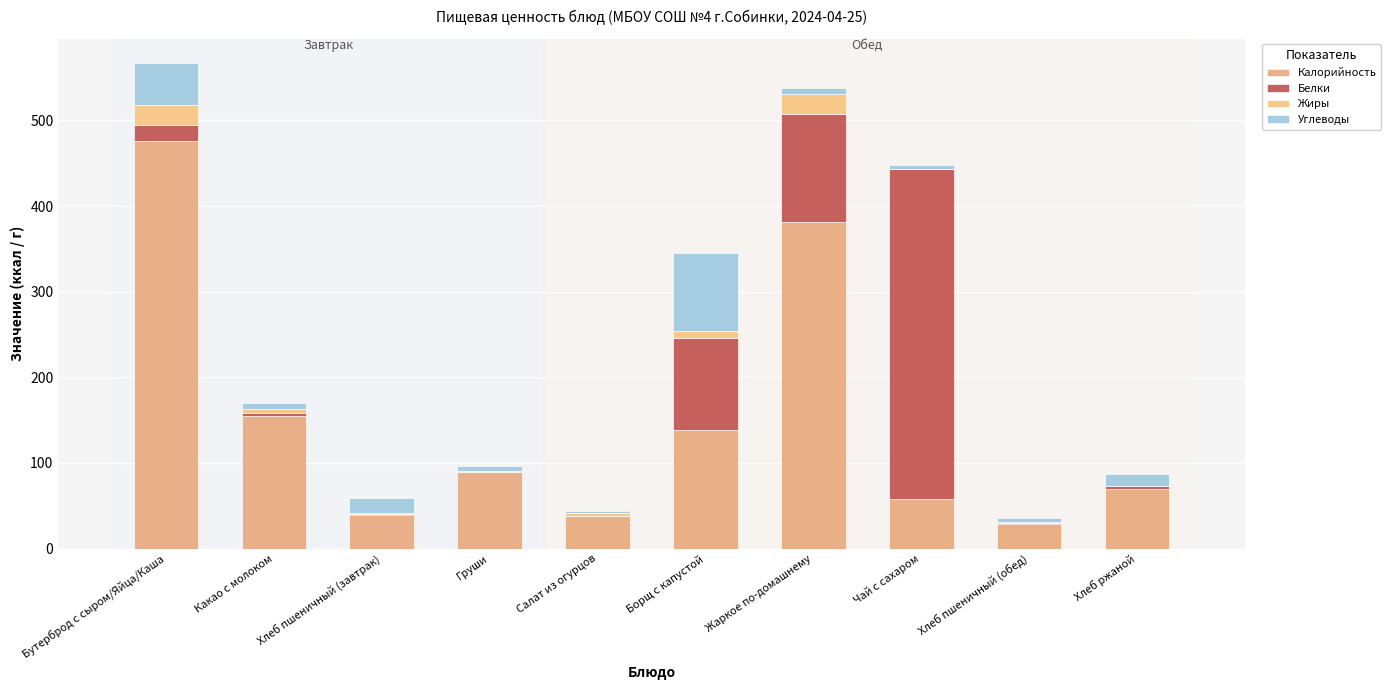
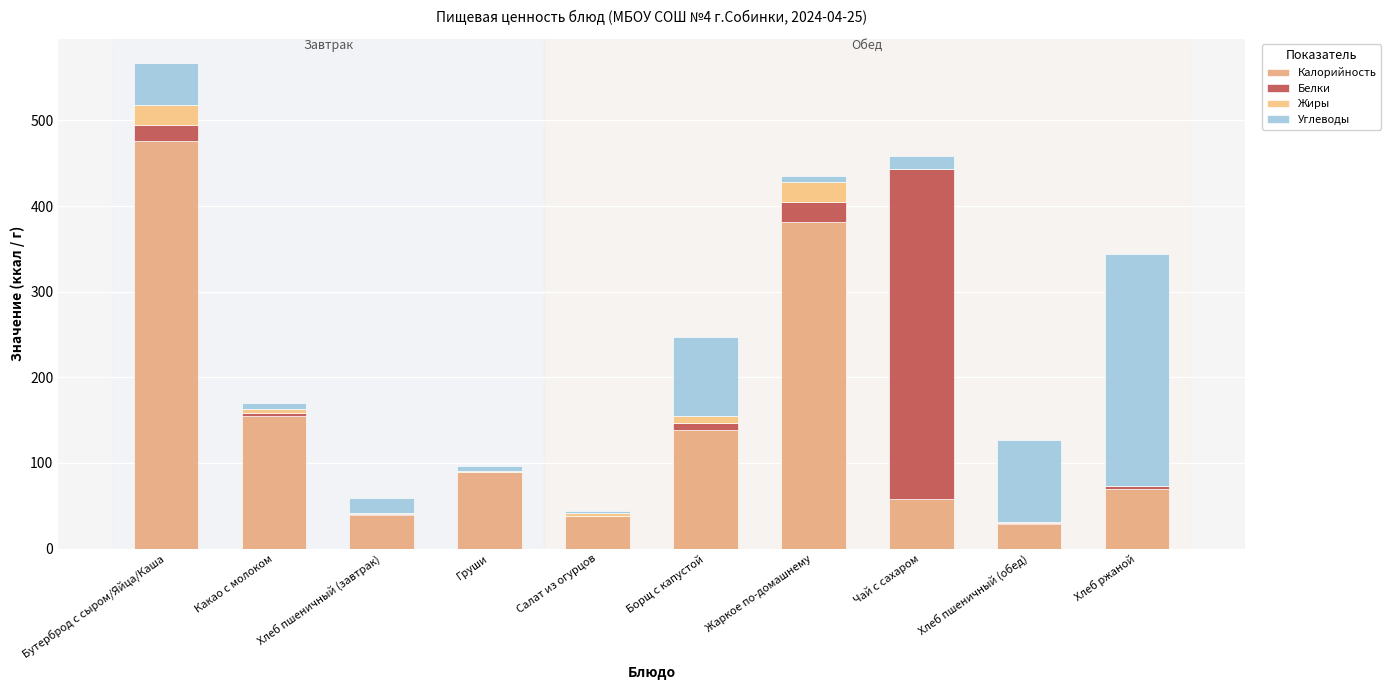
  {
    "Белки": {
      "Бутерброд с сыром/Яйца/Каша": 20,
      "Какао с молоком": 0,
-     "Борщ с капустой": 110,
-     "Жаркое по-домашнему": 130,
+     "Борщ с капустой": 10,
+     "Жаркое по-домашнему": 20,
      "Чай с сахаром": 390
    },
    "Углеводы": {
      "Бутерброд с сыром/Яйца/Каша": 50,
      "Какао с молоком": 10,
      "Хлеб пшеничный (завтрак)": 20,
      "Груши": 10,
      "Борщ с капустой": 90,
      "Жаркое по-домашнему": 10,
-     "Чай с сахаром": 10,
-     "Хлеб пшеничный (обед)": 10,
-     "Хлеб ржаной": 10
+     "Чай с сахаром": 20,
+     "Хлеб пшеничный (обед)": 100,
+     "Хлеб ржаной": 270
    }
  }
